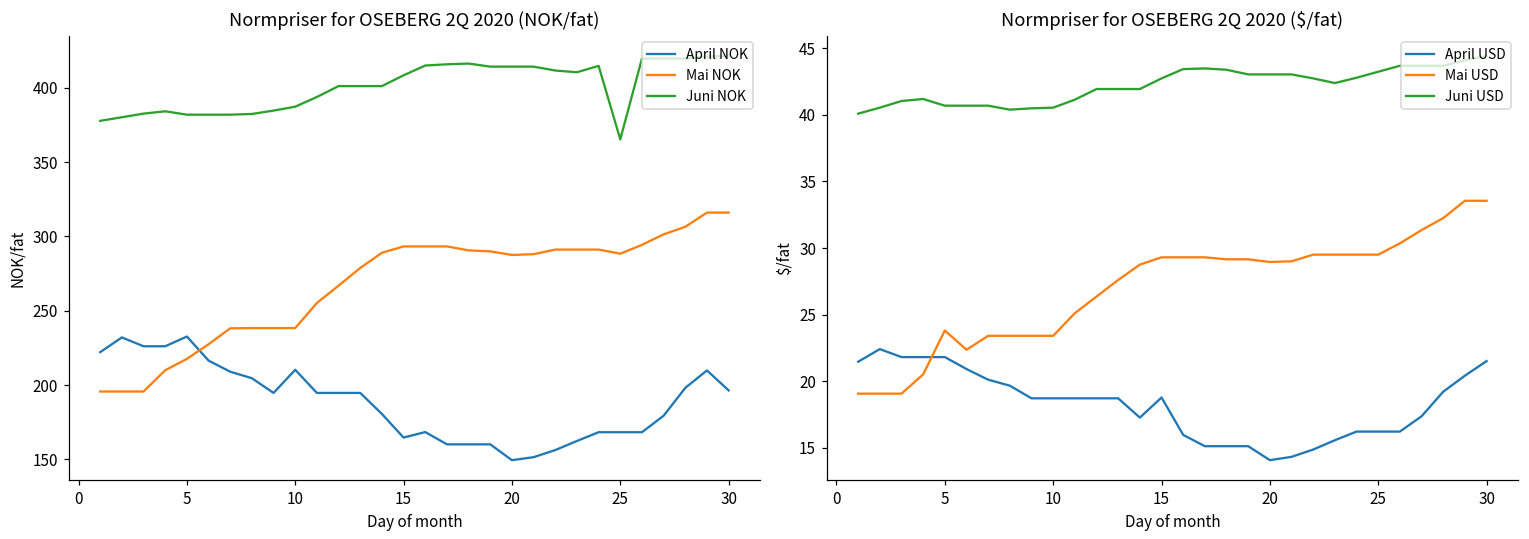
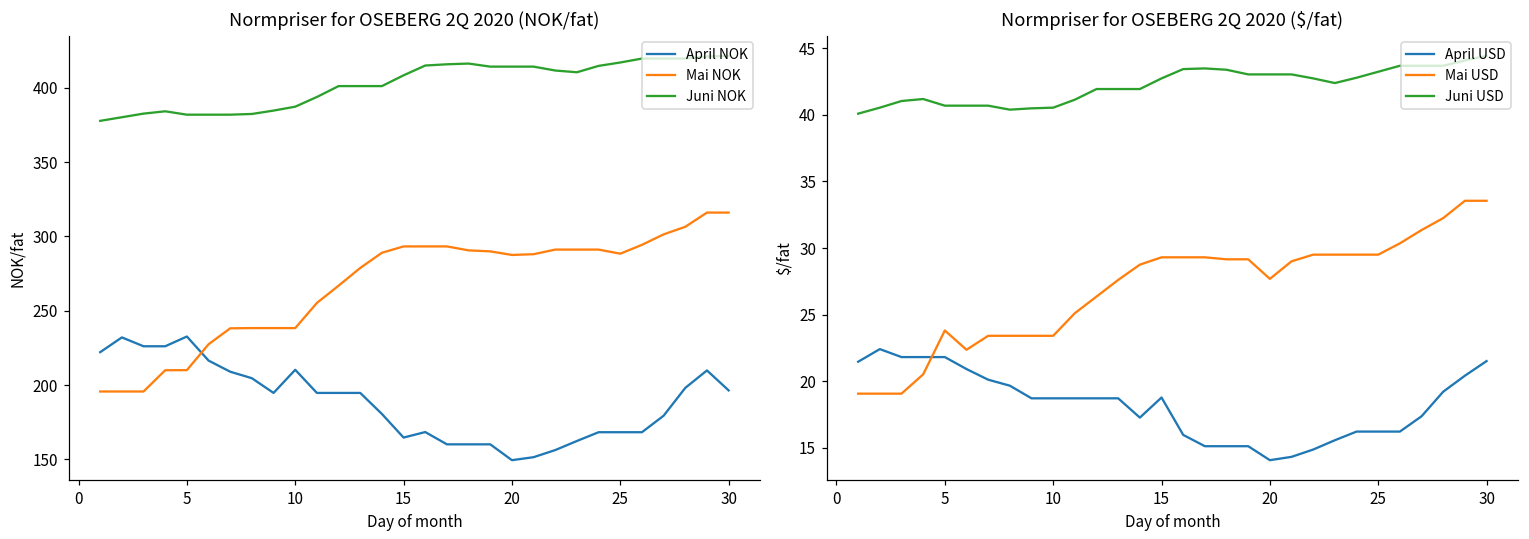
  {
    "Normpriser for OSEBERG 2Q 2020 (NOK/fat)": {
      "April NOK": {
        "5": 233,
        "10": 210,
        "15": 165,
        "20": 150,
        "25": 168,
        "30": 196
      },
      "Mai NOK": {
-       "5": 218,
+       "5": 210,
        "10": 238,
        "15": 293,
        "20": 288,
        "25": 288,
        "30": 316
      },
      "Juni NOK": {
        "5": 382,
        "10": 387,
        "15": 408,
        "20": 414,
-       "25": 365
+       "25": 417
      }
    },
    "Normpriser for OSEBERG 2Q 2020 ($/fat)": {
      "April USD": {
        "5": 21.8,
        "10": 18.7,
        "15": 18.8,
        "20": 14.1,
        "25": 16.2,
        "30": 21.5
      },
      "Mai USD": {
        "5": 23.8,
        "10": 23.4,
        "15": 29.3,
-       "20": 29.0,
+       "20": 27.7,
        "25": 29.5,
        "30": 33.6
      },
      "Juni USD": {
        "5": 40.7,
        "10": 40.6,
        "15": 42.8,
        "20": 43.1,
        "25": 43.3
      }
    }
  }
